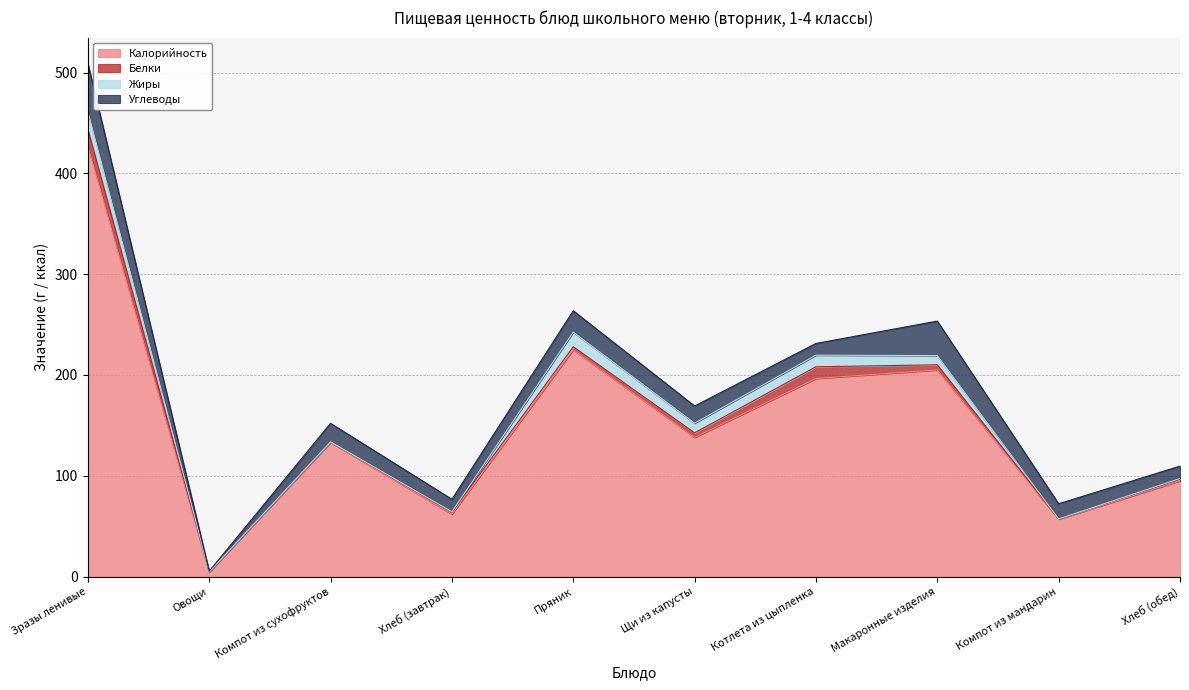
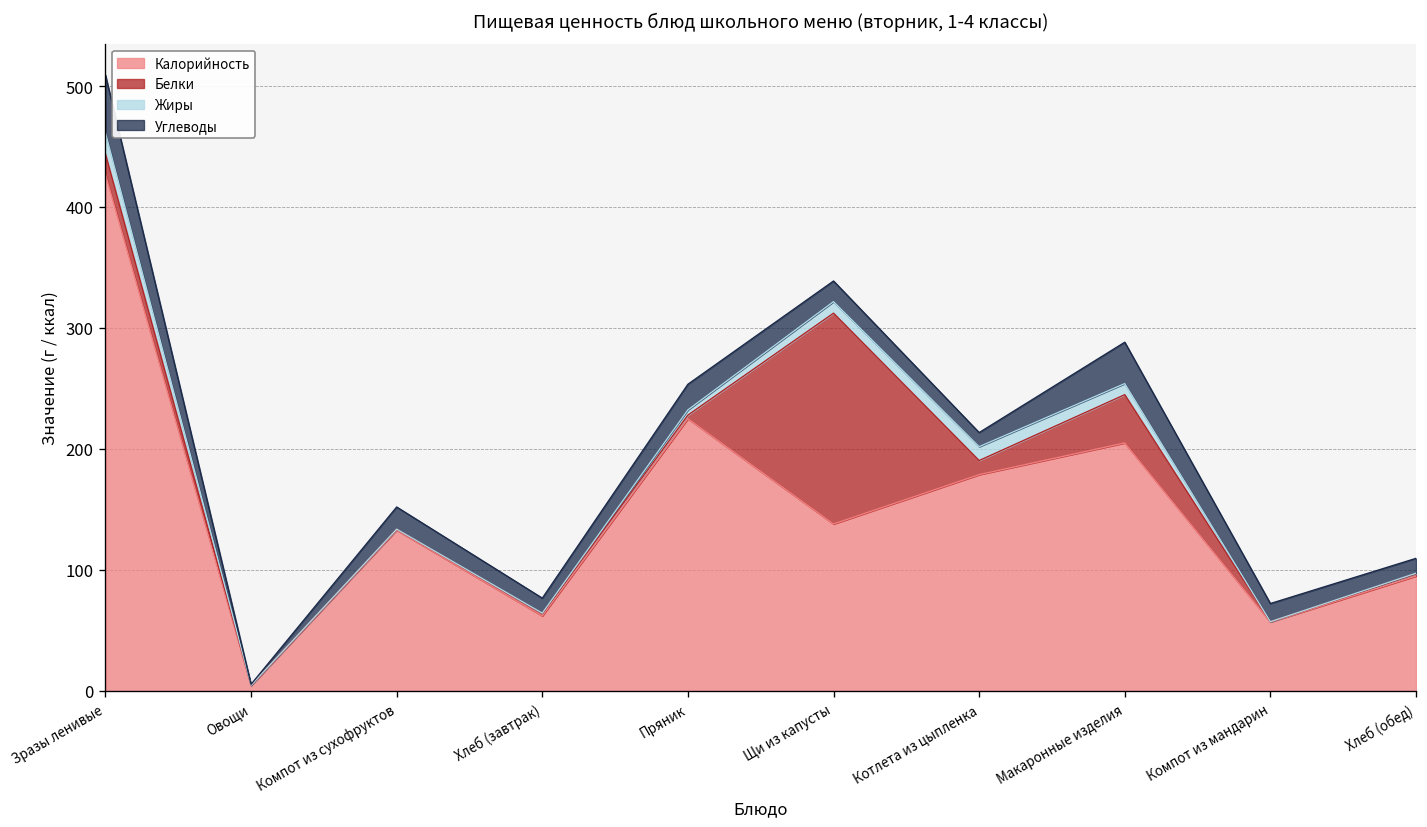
  {
    "Калорийность": {
      "Зразы ленивые": 427,
      "Пряник": 225,
      "Щи из капусты": 138,
-     "Котлета из цыпленка": 197,
+     "Котлета из цыпленка": 179,
      "Макаронные изделия": 205
    },
    "Белки": {
      "Зразы ленивые": 17,
      "Пряник": 3,
-     "Щи из капусты": 5,
+     "Щи из капусты": 174,
      "Котлета из цыпленка": 12,
-     "Макаронные изделия": 5
+     "Макаронные изделия": 40
    },
    "Жиры": {
      "Зразы ленивые": 17,
-     "Пряник": 15,
+     "Пряник": 4,
      "Щи из капусты": 10,
      "Котлета из цыпленка": 11,
      "Макаронные изделия": 9
    },
    "Углеводы": {
      "Зразы ленивые": 48,
      "Компот из сухофруктов": 18,
      "Хлеб (завтрак)": 12,
      "Пряник": 21,
      "Щи из капусты": 17,
      "Котлета из цыпленка": 12,
      "Макаронные изделия": 34,
      "Компот из мандарин": 15,
      "Хлеб (обед)": 12
    }
  }
